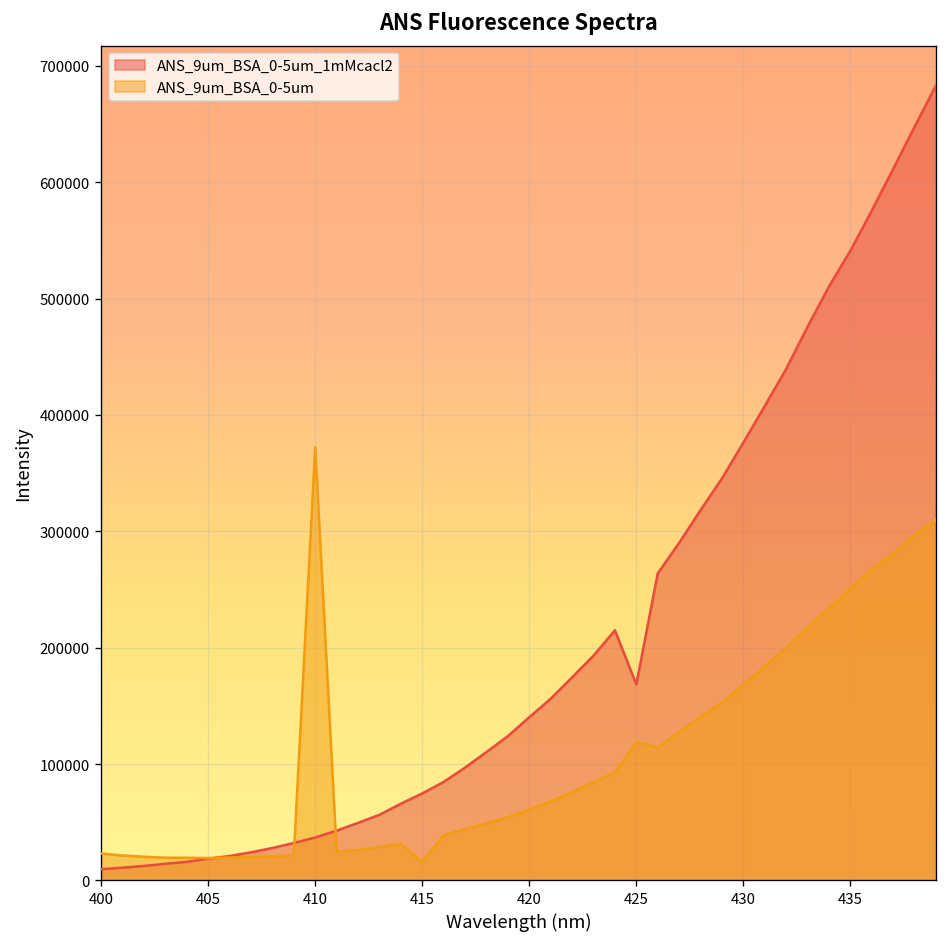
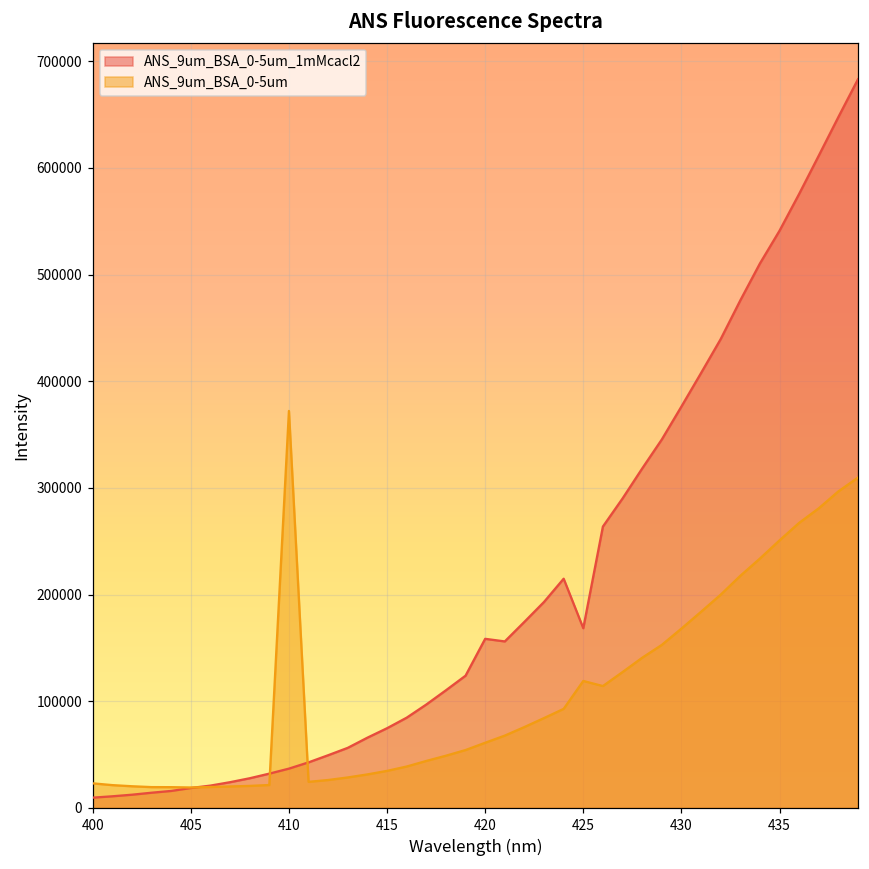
  {
    "ANS_9um_BSA_0-5um_1mMcacl2": {
      "400": 10000,
      "410": 40000,
      "415": 70000,
-     "420": 140000,
+     "420": 160000,
      "425": 170000,
      "430": 380000,
      "435": 540000
    },
    "ANS_9um_BSA_0-5um": {
      "400": 20000,
      "410": 370000,
-     "415": 20000,
+     "415": 30000,
      "420": 60000,
      "425": 120000,
      "430": 170000,
      "435": 250000
    }
  }
